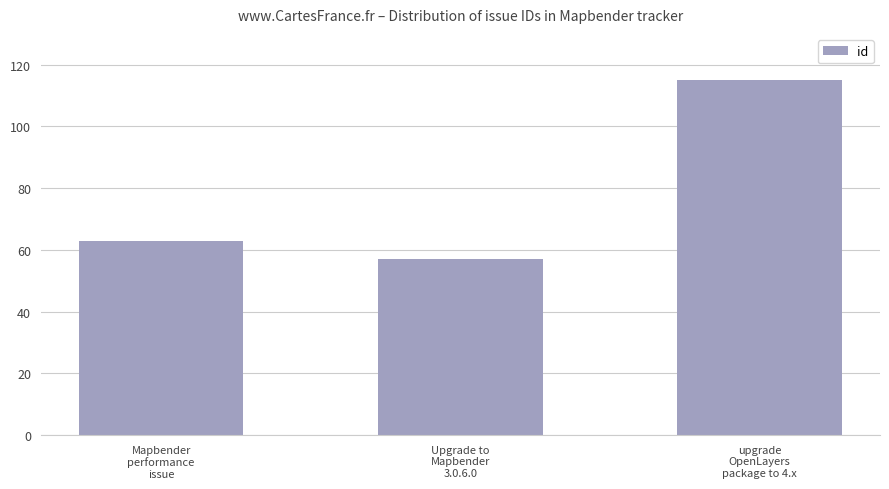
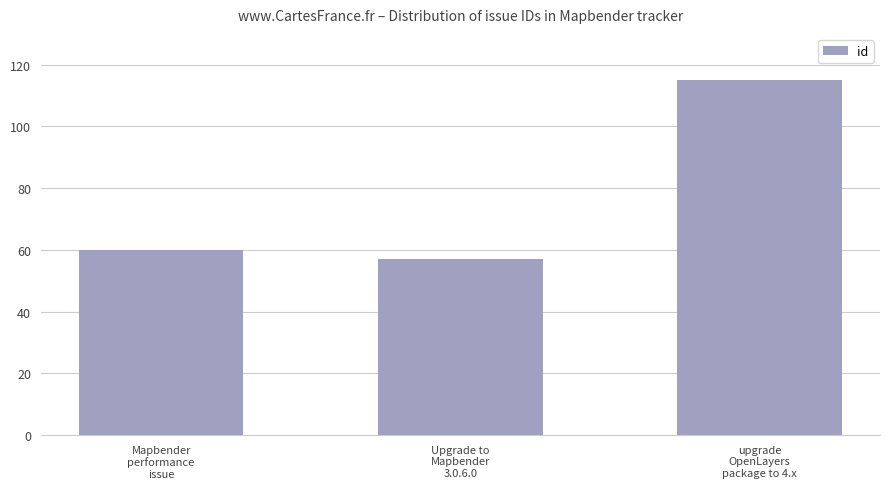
  {
-   "Mapbender performance issue": 63,
+   "Mapbender performance issue": 60,
    "Upgrade to Mapbender 3.0.6.0": 57,
    "upgrade OpenLayers package to 4.x": 115
  }
